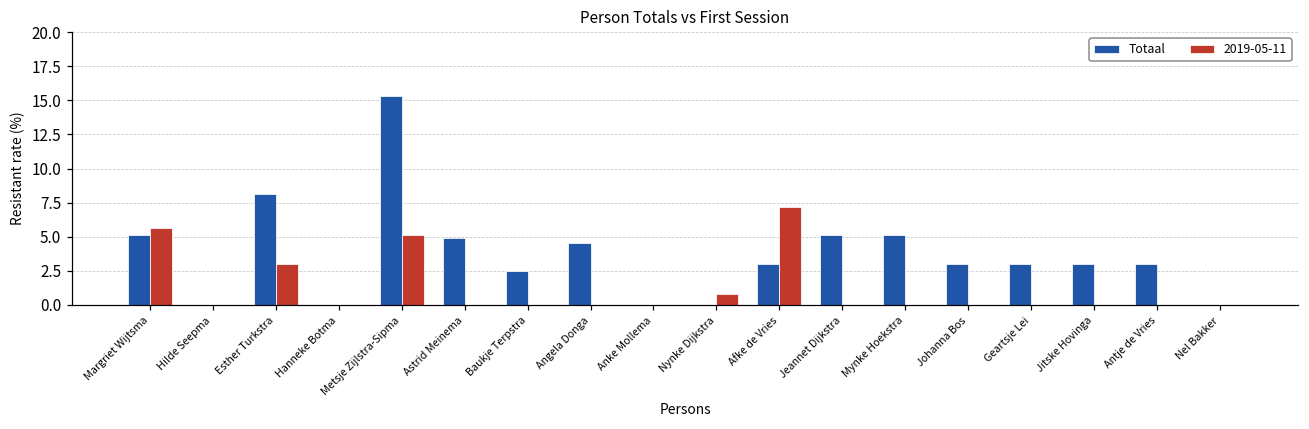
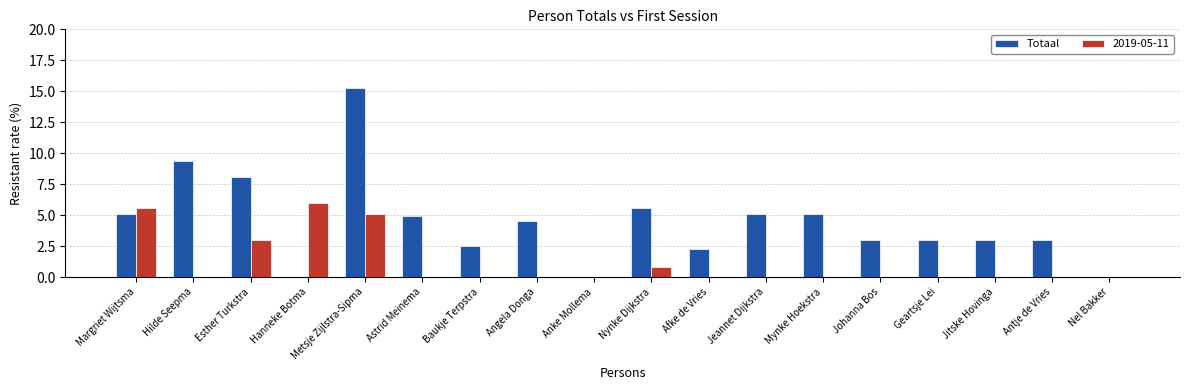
  {
    "Totaal": {
      "Margriet Wijtsma": 5.1,
-     "Hilde Seepma": 0.0,
+     "Hilde Seepma": 9.4,
      "Esther Turkstra": 8.1,
      "Hanneke Botma": 0.0,
      "Metsje Zijlstra-Sipma": 15.3,
      "Astrid Meinema": 4.9,
      "Baukje Terpstra": 2.5,
      "Angela Donga": 4.5,
      "Anke Mollema": 0.0,
-     "Nynke Dijkstra": 0.0,
-     "Afke de Vries": 3.0,
+     "Nynke Dijkstra": 5.6,
+     "Afke de Vries": 2.3,
      "Jeannet Dijkstra": 5.1,
      "Mynke Hoekstra": 5.1,
      "Johanna Bos": 3.0,
      "Geartsje Lei": 3.0,
      "Jitske Hovinga": 3.0,
      "Antje de Vries": 3.0,
      "Nel Bakker": 0.0
    },
    "2019-05-11": {
      "Margriet Wijtsma": 5.6,
      "Hilde Seepma": 0.0,
      "Esther Turkstra": 3.0,
-     "Hanneke Botma": 0,
+     "Hanneke Botma": 6,
      "Metsje Zijlstra-Sipma": 5.1,
      "Astrid Meinema": 0.0,
      "Baukje Terpstra": 0.0,
      "Angela Donga": 0.0,
      "Anke Mollema": 0.0,
      "Nynke Dijkstra": 0.8,
-     "Afke de Vries": 7.2,
+     "Afke de Vries": 0.0,
      "Jeannet Dijkstra": 0.0,
      "Mynke Hoekstra": 0.0,
      "Johanna Bos": 0.0,
      "Geartsje Lei": 0.0,
      "Jitske Hovinga": 0.0,
      "Antje de Vries": 0.0,
      "Nel Bakker": 0.0
    }
  }
